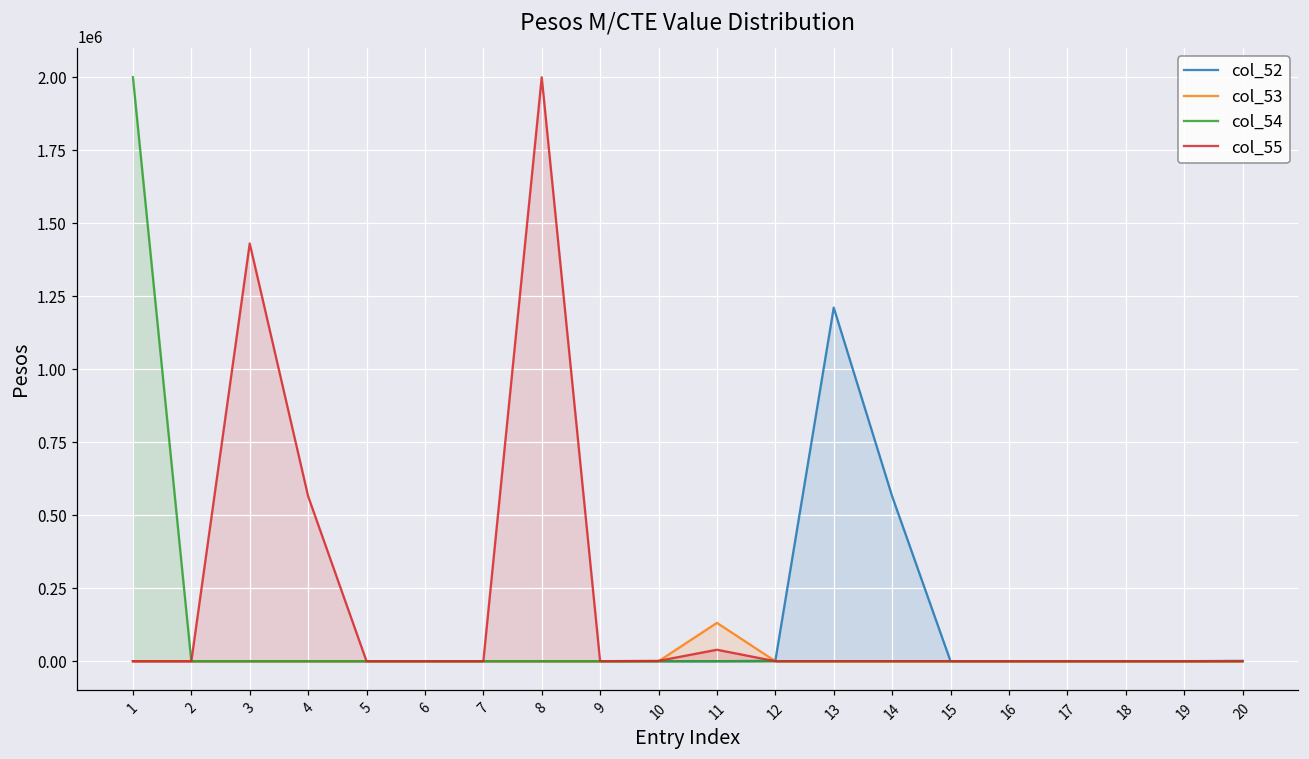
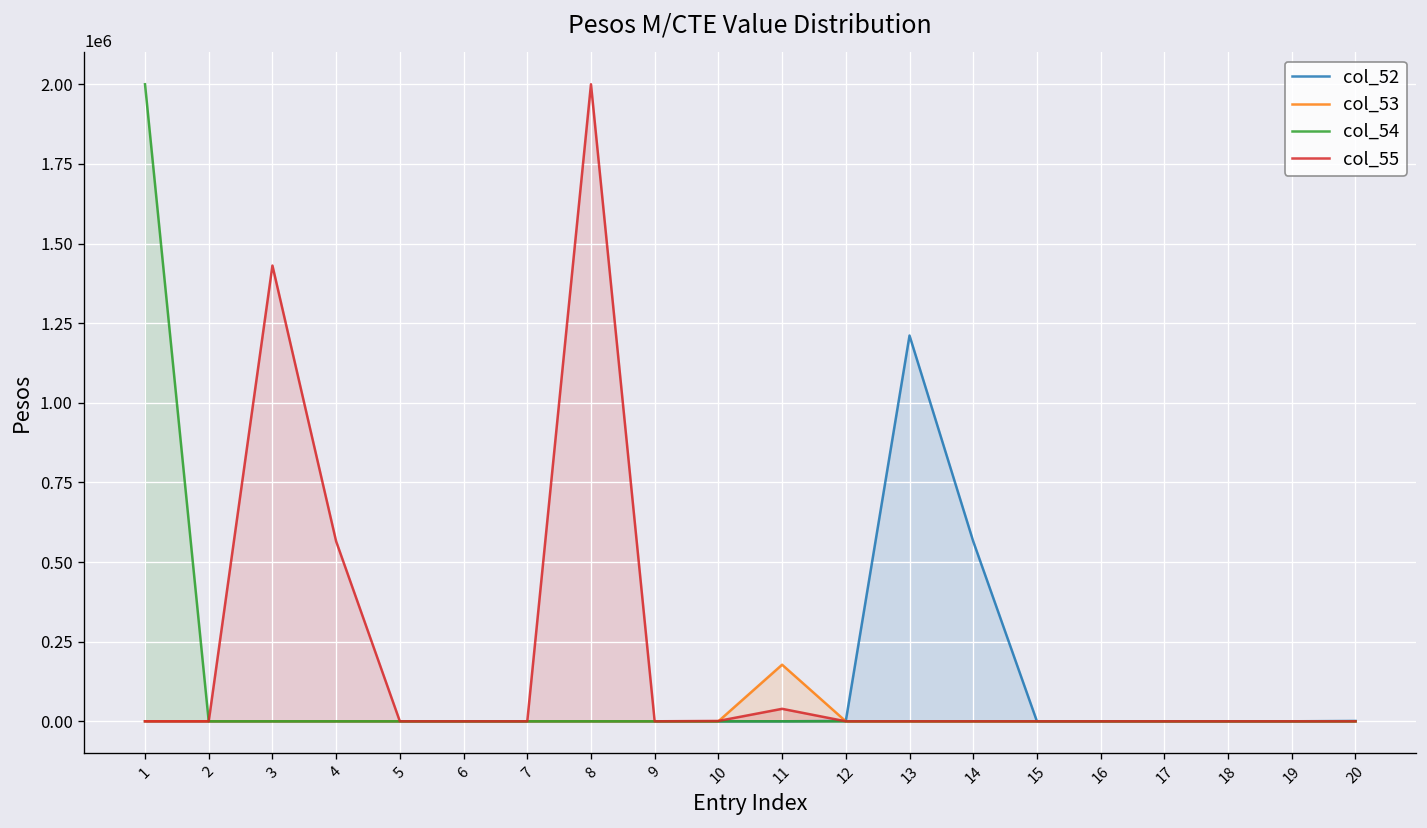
  {
    "col_52": {
      "13": 1210000,
      "14": 560000
    },
    "col_53": {
-     "11": 130000
+     "11": 180000
    },
    "col_54": {
      "1": 2000000
    },
    "col_55": {
      "3": 1430000,
      "4": 560000,
      "8": 2000000,
      "11": 40000
    }
  }
